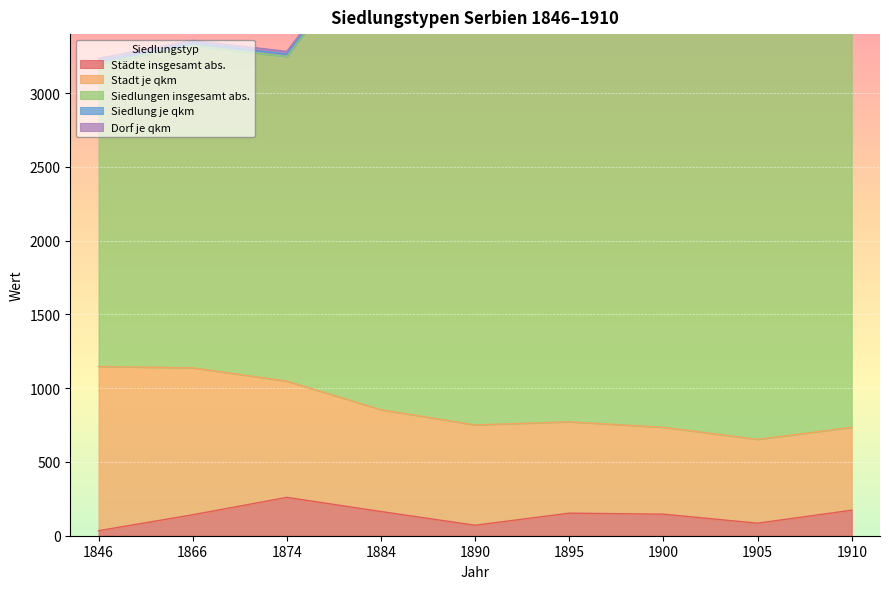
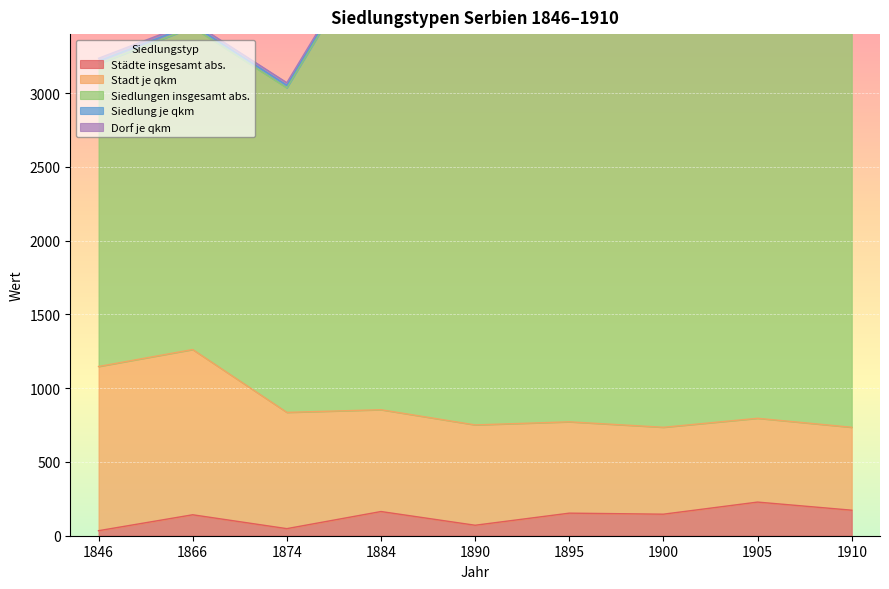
  {
    "Städte insgesamt abs.": {
      "1846": 30,
      "1866": 140,
-     "1874": 260,
+     "1874": 50,
      "1884": 160,
      "1890": 70,
      "1895": 150,
      "1900": 150,
-     "1905": 90,
+     "1905": 230,
      "1910": 170
    },
    "Stadt je qkm": {
      "1846": 1110,
-     "1866": 1000,
+     "1866": 1120,
      "1874": 790,
      "1884": 690,
      "1890": 680,
      "1895": 620,
      "1900": 590,
      "1905": 570,
      "1910": 560
    },
    "Dorf je qkm": {
      "1874": 20
    }
  }
